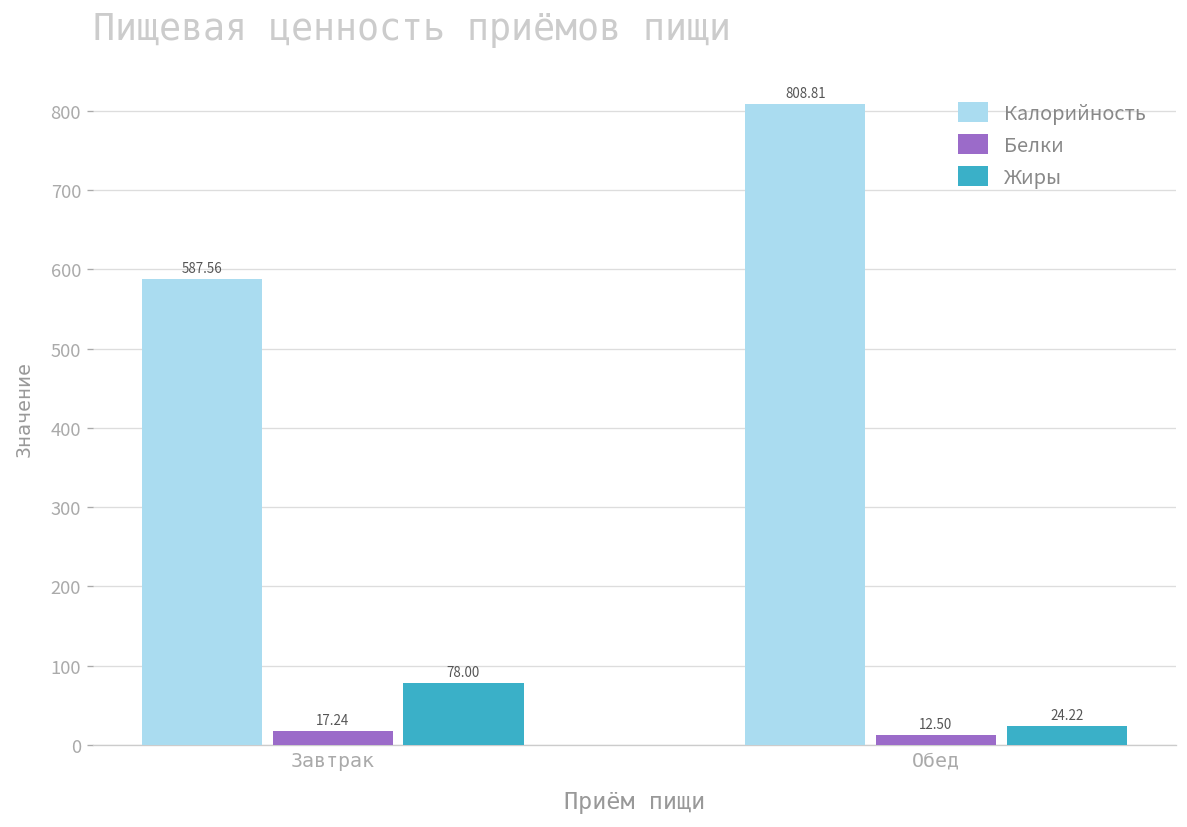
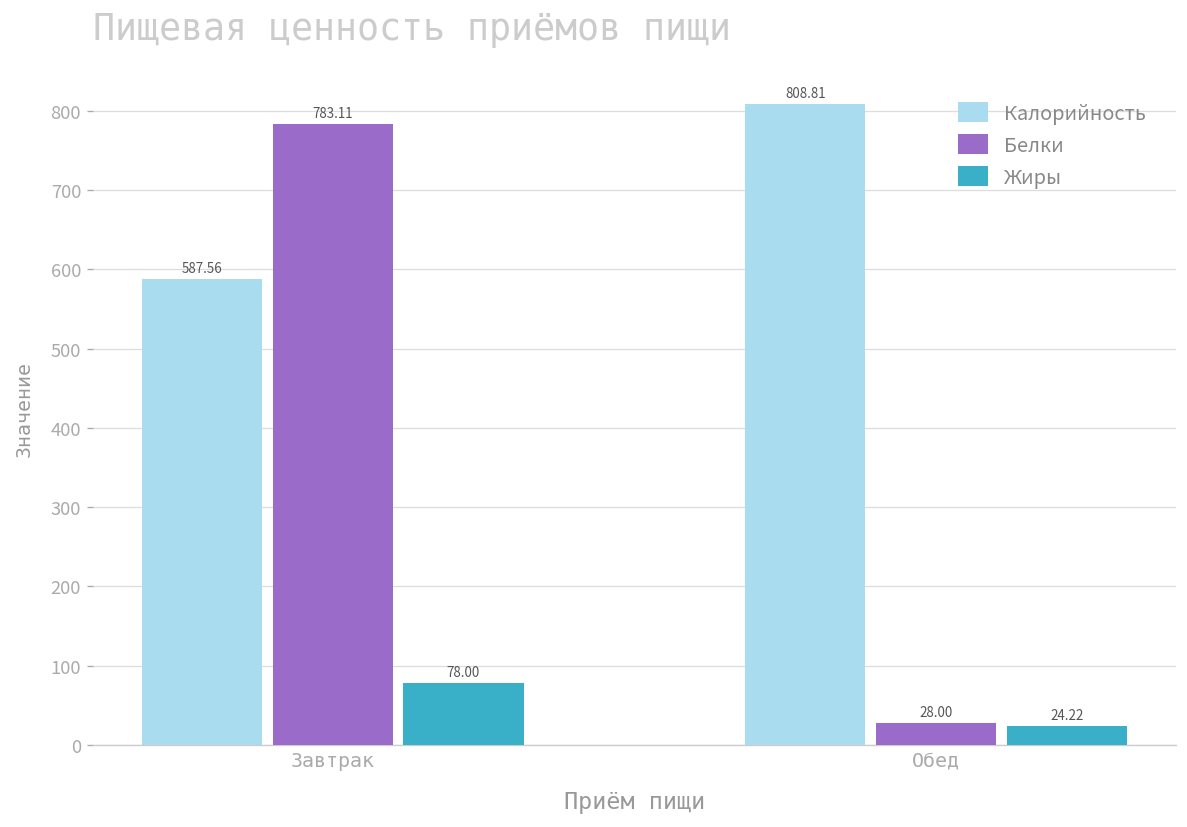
  {
    "Калорийность": {
      "Завтрак": 587.56,
      "Обед": 808.81
    },
    "Белки": {
-     "Завтрак": 17.24,
-     "Обед": 12.50
+     "Завтрак": 783.11,
+     "Обед": 28.00
    },
    "Жиры": {
      "Завтрак": 78.00,
      "Обед": 24.22
    }
  }
